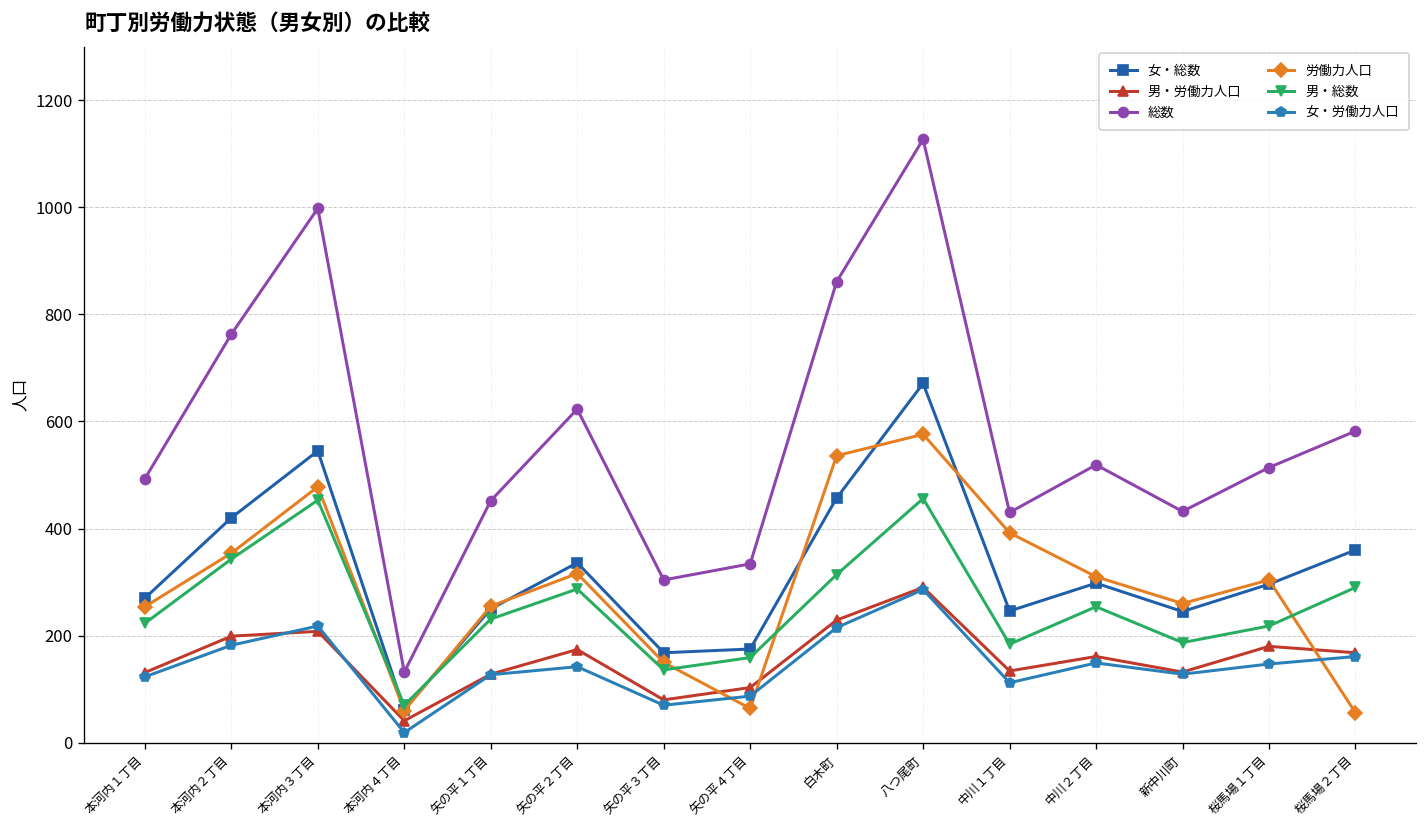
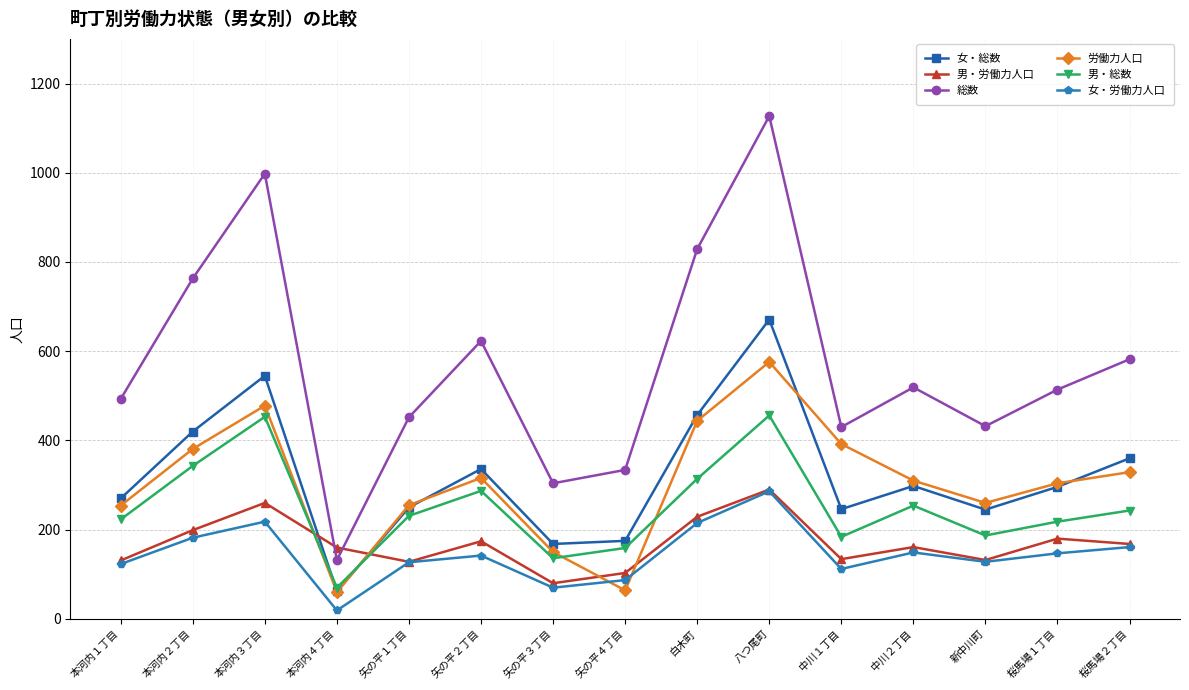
  {
    "男・労働力人口": {
      "本河内１丁目": 130,
      "本河内２丁目": 200,
-     "本河内３丁目": 210,
-     "本河内４丁目": 40,
+     "本河内３丁目": 260,
+     "本河内４丁目": 160,
      "矢の平２丁目": 170,
      "矢の平３丁目": 80,
      "矢の平４丁目": 100,
      "白木町": 230,
      "中川１丁目": 130,
      "中川２丁目": 160,
      "桜馬場１丁目": 180,
      "桜馬場２丁目": 170
    },
    "総数": {
      "本河内１丁目": 490,
      "本河内２丁目": 760,
      "本河内３丁目": 1000,
      "本河内４丁目": 130,
      "矢の平１丁目": 450,
      "矢の平２丁目": 620,
      "矢の平３丁目": 300,
      "矢の平４丁目": 330,
-     "白木町": 860,
+     "白木町": 830,
      "八つ尾町": 1130,
      "中川１丁目": 430,
      "中川２丁目": 520,
      "新中川町": 430,
      "桜馬場１丁目": 510,
      "桜馬場２丁目": 580
    },
    "労働力人口": {
      "本河内１丁目": 250,
-     "本河内２丁目": 350,
+     "本河内２丁目": 380,
      "本河内３丁目": 480,
      "矢の平２丁目": 320,
      "矢の平３丁目": 150,
      "矢の平４丁目": 60,
-     "白木町": 540,
+     "白木町": 440,
      "八つ尾町": 580,
      "中川１丁目": 390,
      "中川２丁目": 310,
      "新中川町": 260,
      "桜馬場１丁目": 300,
-     "桜馬場２丁目": 60
+     "桜馬場２丁目": 330
    },
    "男・総数": {
      "本河内１丁目": 220,
      "本河内２丁目": 340,
      "本河内３丁目": 450,
      "本河内４丁目": 70,
      "矢の平１丁目": 230,
      "矢の平２丁目": 290,
      "矢の平３丁目": 140,
      "矢の平４丁目": 160,
      "白木町": 310,
      "八つ尾町": 460,
      "中川１丁目": 180,
      "中川２丁目": 250,
      "新中川町": 190,
      "桜馬場１丁目": 220,
-     "桜馬場２丁目": 290
+     "桜馬場２丁目": 240
    }
  }
